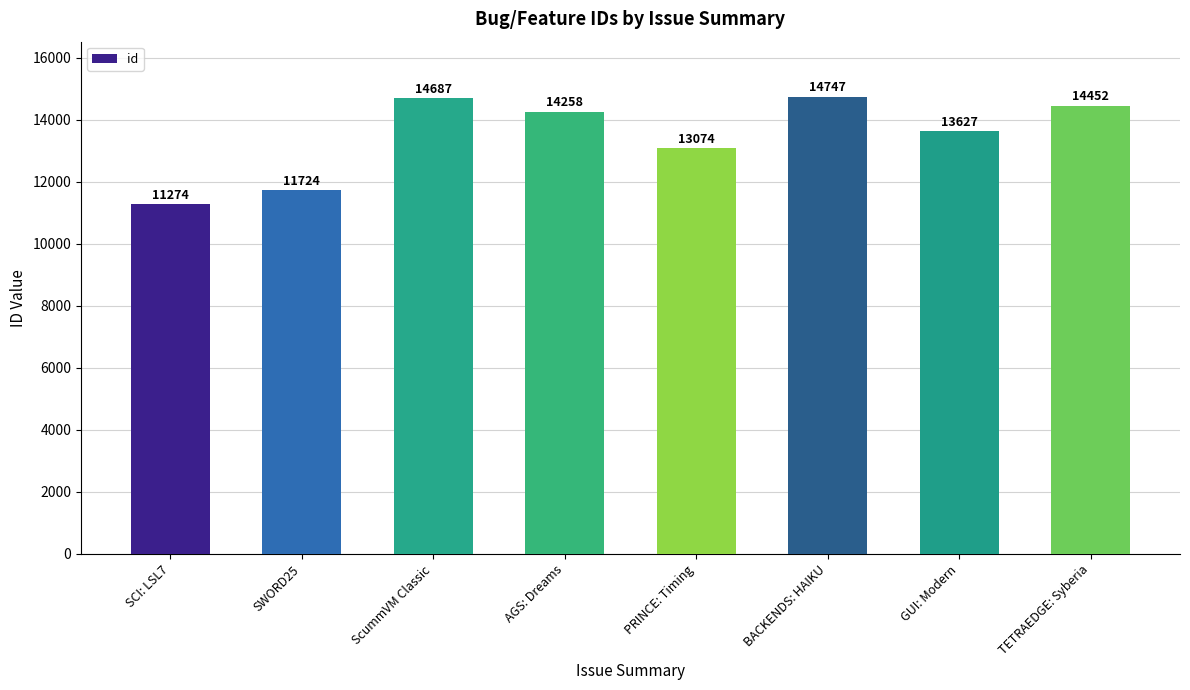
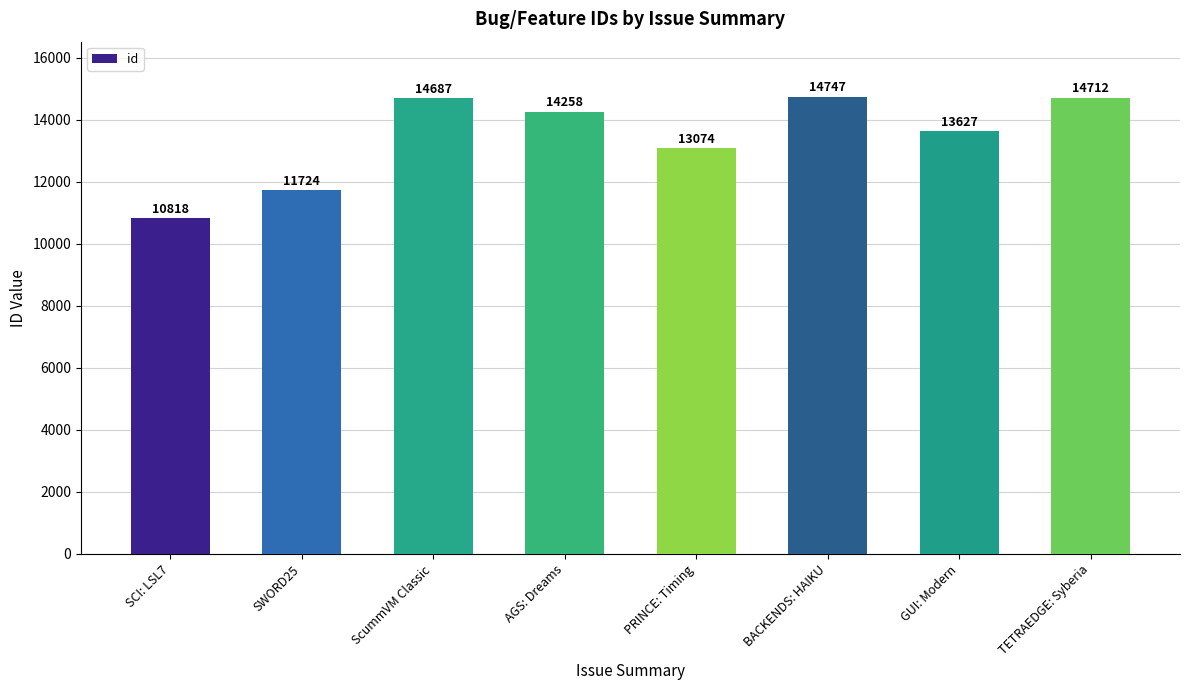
  {
-   "SCI: LSL7": 11274,
+   "SCI: LSL7": 10818,
    "SWORD25": 11724,
    "ScummVM Classic": 14687,
    "AGS: Dreams": 14258,
    "PRINCE: Timing": 13074,
    "BACKENDS: HAIKU": 14747,
    "GUI: Modern": 13627,
-   "TETRAEDGE: Syberia": 14452
+   "TETRAEDGE: Syberia": 14712
  }
